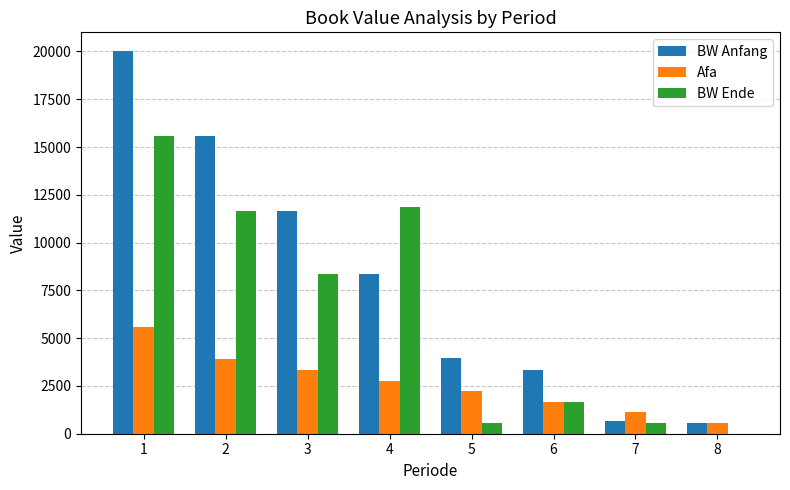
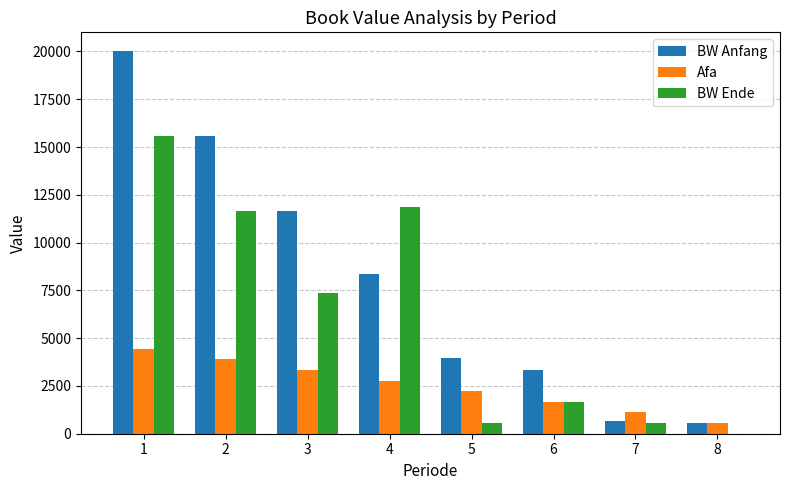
  {
    "BW Anfang": {
      "1": 20000,
      "2": 15600,
      "3": 11700,
      "4": 8300,
      "5": 4000,
      "6": 3300,
      "7": 700,
      "8": 600
    },
    "Afa": {
-     "1": 5600,
+     "1": 4400,
      "2": 3900,
      "3": 3300,
      "4": 2800,
      "5": 2200,
      "6": 1700,
      "7": 1100,
      "8": 600
    },
    "BW Ende": {
      "1": 15600,
      "2": 11700,
-     "3": 8300,
+     "3": 7400,
      "4": 11800,
      "5": 600,
      "6": 1700,
      "7": 600
    }
  }
